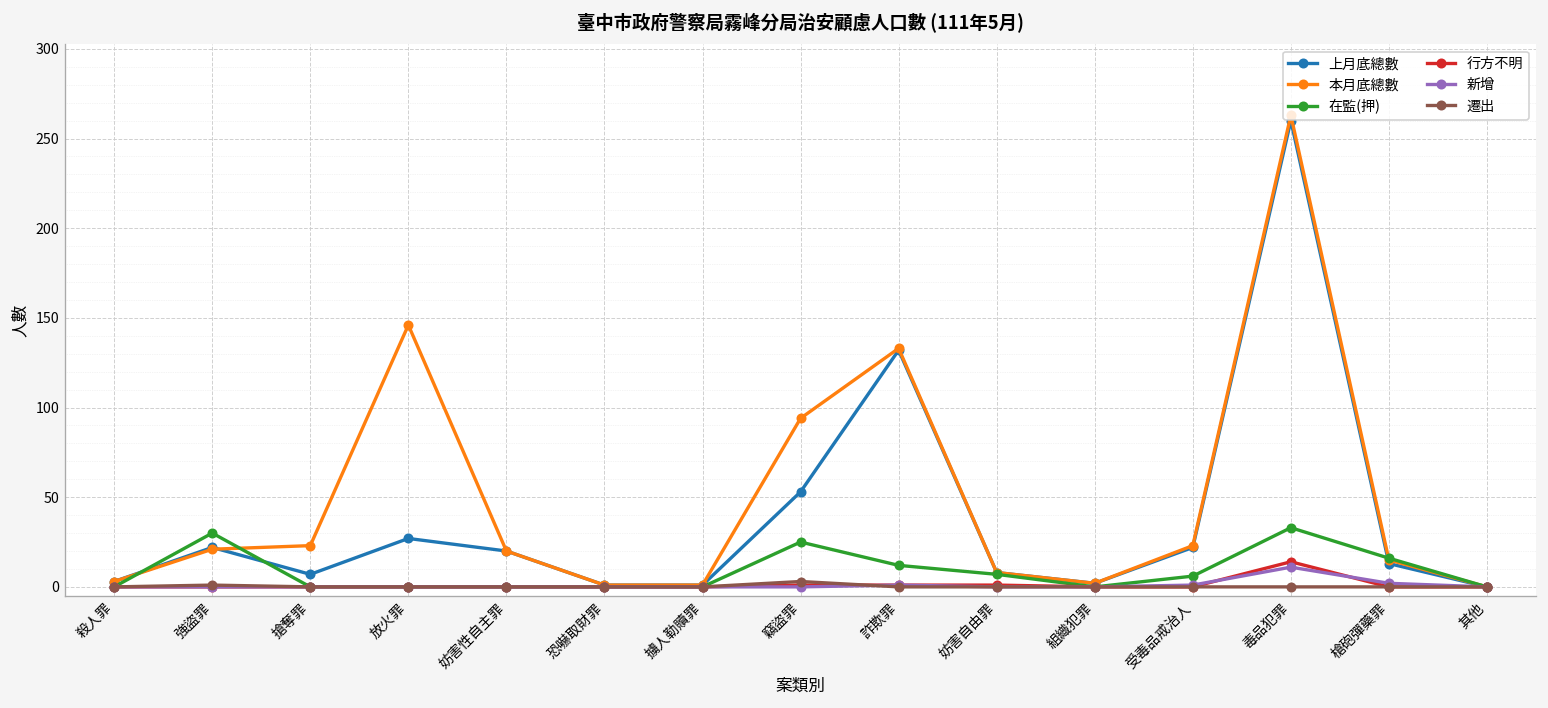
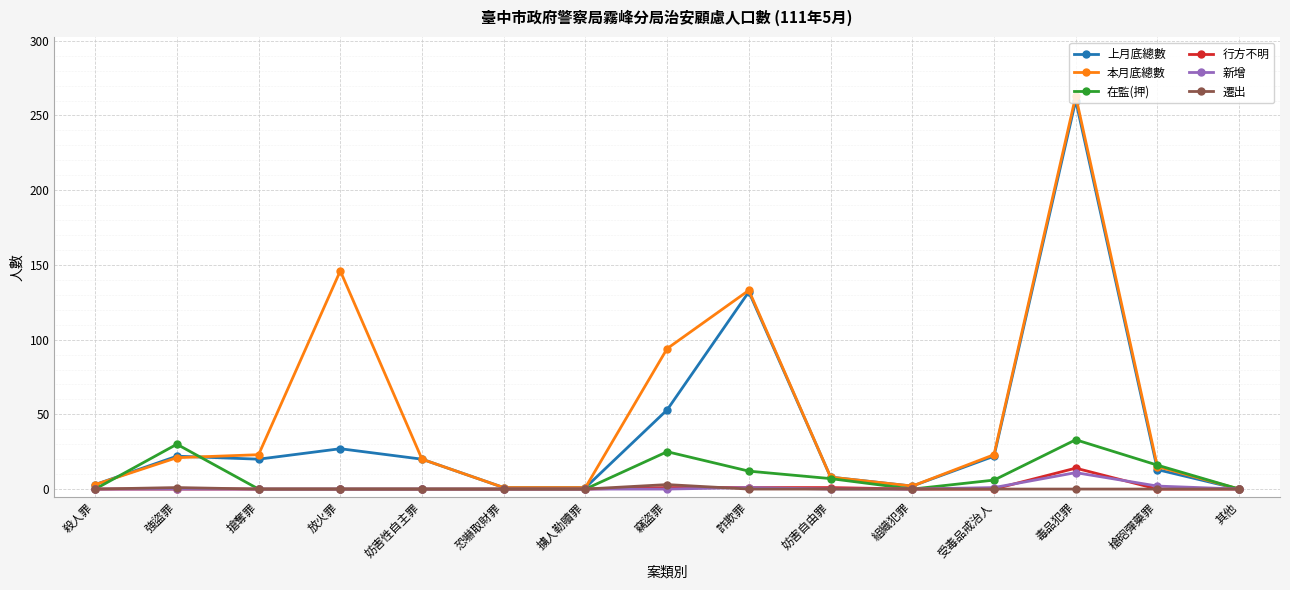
  {
    "上月底總數": {
-     "搶奪罪": 7,
+     "搶奪罪": 20,
      "放火罪": 27,
      "竊盜罪": 53,
      "槍砲彈藥罪": 13
    },
    "本月底總數": {
      "搶奪罪": 23,
      "放火罪": 146,
      "竊盜罪": 94
    },
    "在監(押)": {
      "強盜罪": 30,
      "竊盜罪": 25,
      "詐欺罪": 12,
      "受毒品戒治人": 6,
      "毒品犯罪": 33
    },
    "行方不明": {
      "毒品犯罪": 14
    },
    "新增": {
      "毒品犯罪": 11,
      "槍砲彈藥罪": 2
    },
    "遷出": {
      "竊盜罪": 3,
      "毒品犯罪": 0
    }
  }
